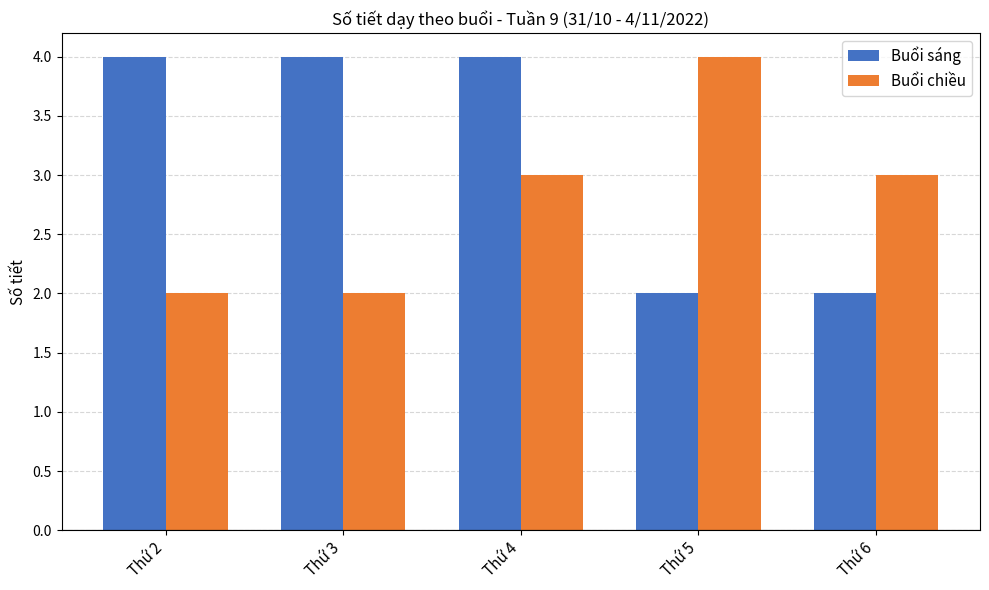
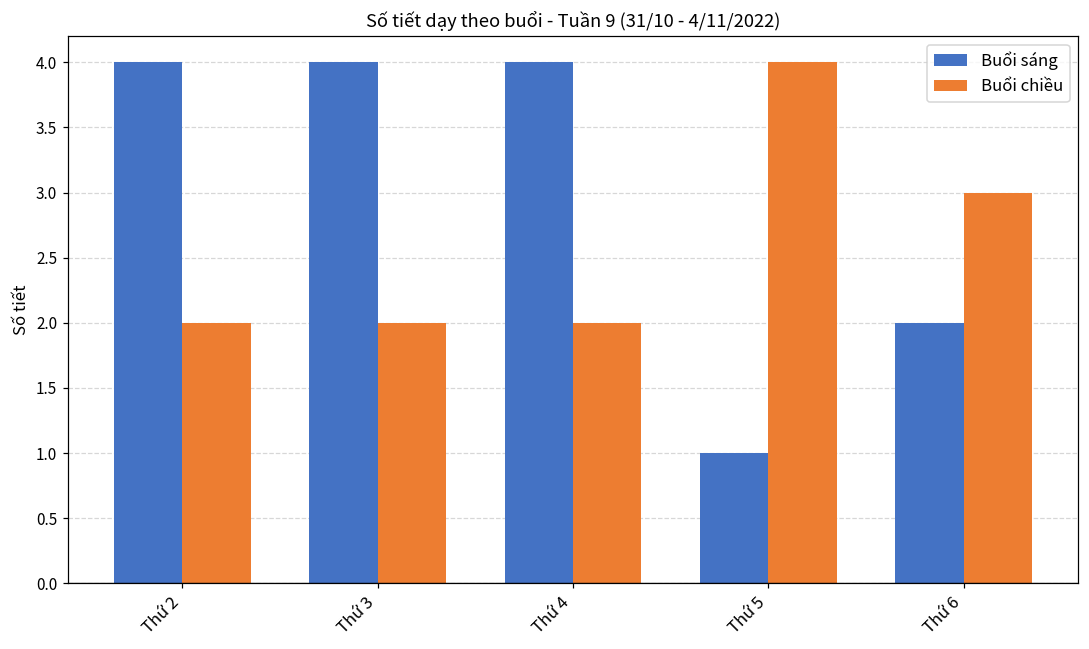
  {
    "Buổi sáng": {
      "Thứ 2": 4,
      "Thứ 3": 4,
      "Thứ 4": 4,
-     "Thứ 5": 2,
+     "Thứ 5": 1,
      "Thứ 6": 2
    },
    "Buổi chiều": {
      "Thứ 2": 2,
      "Thứ 3": 2,
-     "Thứ 4": 3,
+     "Thứ 4": 2,
      "Thứ 5": 4,
      "Thứ 6": 3
    }
  }
